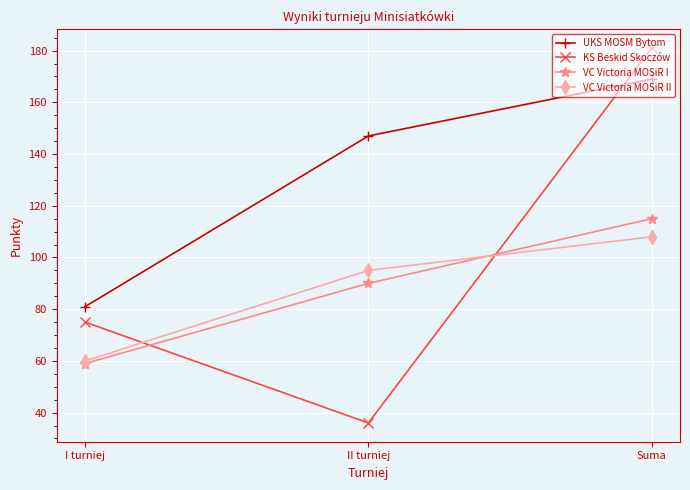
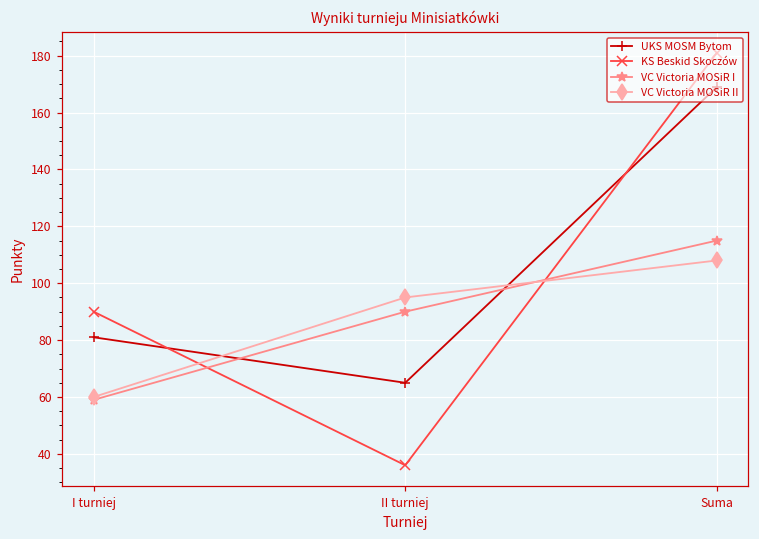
  {
    "UKS MOSM Bytom": {
      "I turniej": 81,
-     "II turniej": 147
+     "II turniej": 65
    },
    "KS Beskid Skoczów": {
-     "I turniej": 75,
+     "I turniej": 90,
      "II turniej": 36
    }
  }
